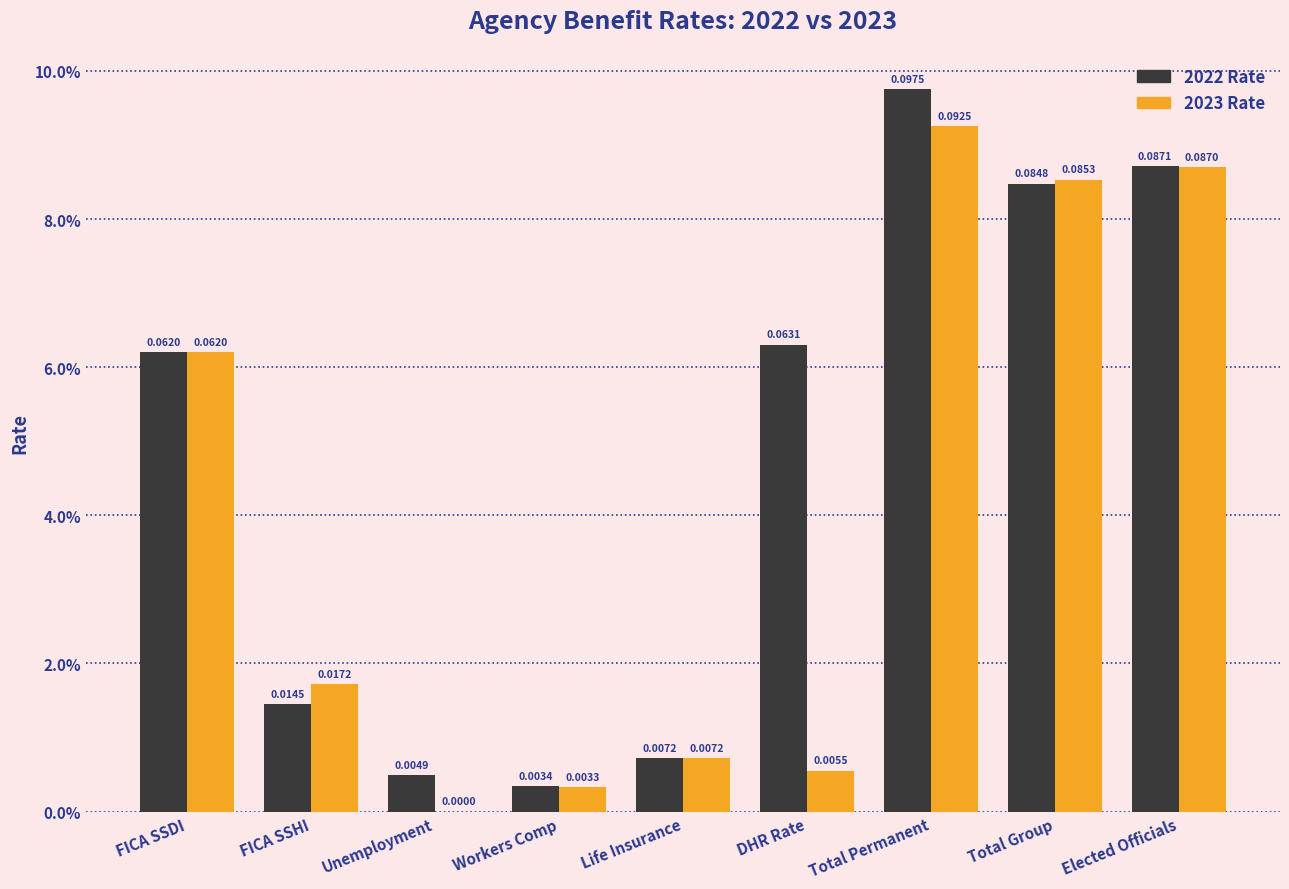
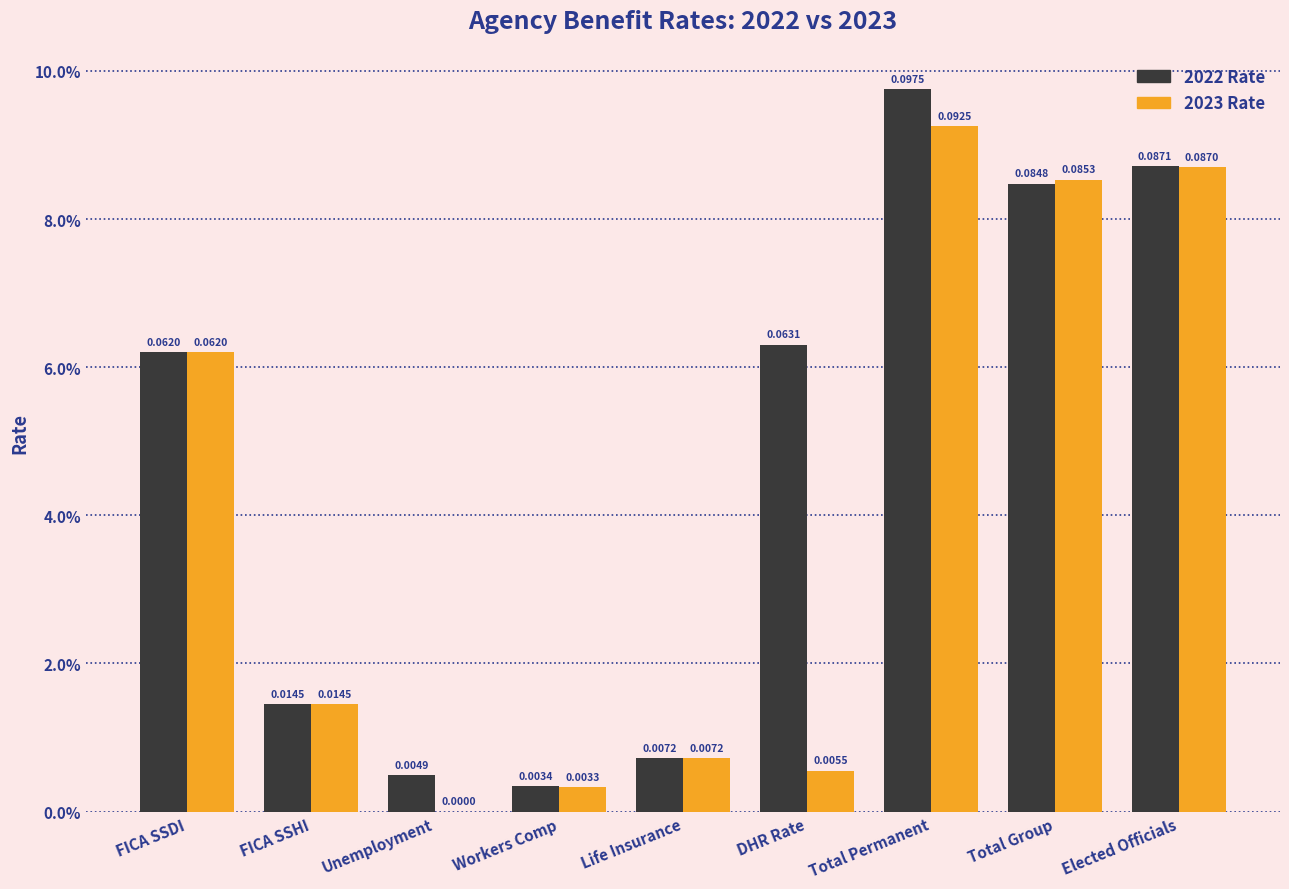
  {
    "2022 Rate": {
      "FICA SSDI": 0.0620,
      "FICA SSHI": 0.0145,
      "Unemployment": 0.0049,
      "Workers Comp": 0.0034,
      "Life Insurance": 0.0072,
      "DHR Rate": 0.0631,
      "Total Permanent": 0.0975,
      "Total Group": 0.0848,
      "Elected Officials": 0.0871
    },
    "2023 Rate": {
      "FICA SSDI": 0.0620,
-     "FICA SSHI": 0.0172,
+     "FICA SSHI": 0.0145,
      "Unemployment": 0.0000,
      "Workers Comp": 0.0033,
      "Life Insurance": 0.0072,
      "DHR Rate": 0.0055,
      "Total Permanent": 0.0925,
      "Total Group": 0.0853,
      "Elected Officials": 0.0870
    }
  }
